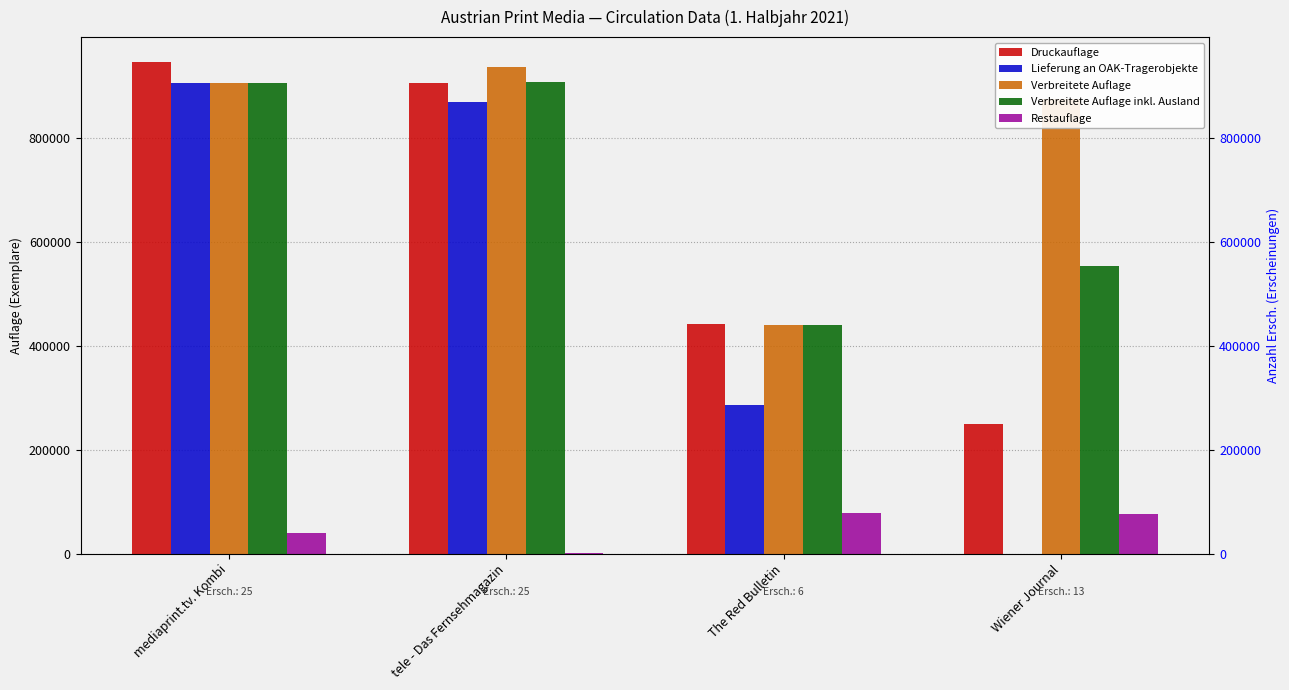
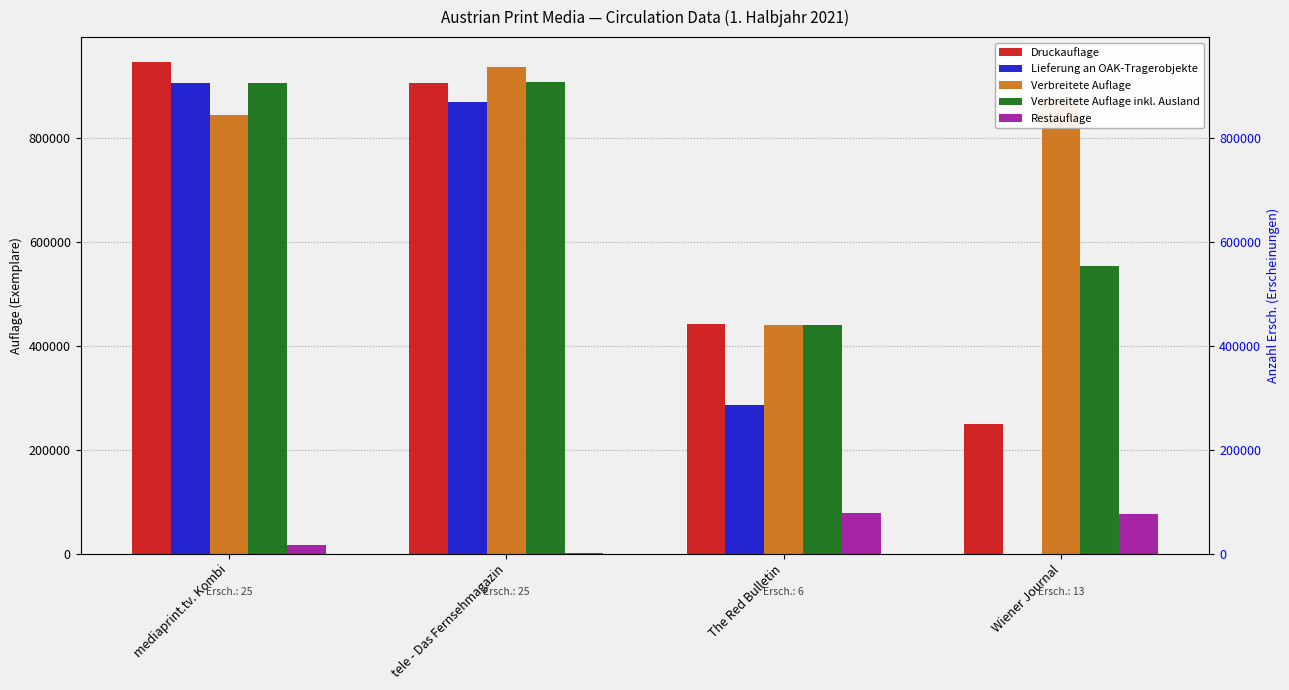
  {
    "Druckauflage": {
      "mediaprint.tv. Kombi": 950000,
      "tele - Das Fernsehmagazin": 910000,
      "The Red Bulletin": 440000,
      "Wiener Journal": 250000
    },
    "Lieferung an OAK-Tragerobjekte": {
      "mediaprint.tv. Kombi": 910000,
      "tele - Das Fernsehmagazin": 870000,
      "The Red Bulletin": 290000,
      "Wiener Journal": 0
    },
    "Verbreitete Auflage": {
-     "mediaprint.tv. Kombi": 910000,
+     "mediaprint.tv. Kombi": 840000,
      "tele - Das Fernsehmagazin": 940000,
      "The Red Bulletin": 440000
    },
    "Verbreitete Auflage inkl. Ausland": {
      "mediaprint.tv. Kombi": 910000,
      "tele - Das Fernsehmagazin": 910000,
      "The Red Bulletin": 440000,
      "Wiener Journal": 550000
    },
    "Restauflage": {
-     "mediaprint.tv. Kombi": 40000,
+     "mediaprint.tv. Kombi": 20000,
      "The Red Bulletin": 80000,
      "Wiener Journal": 80000
    }
  }
